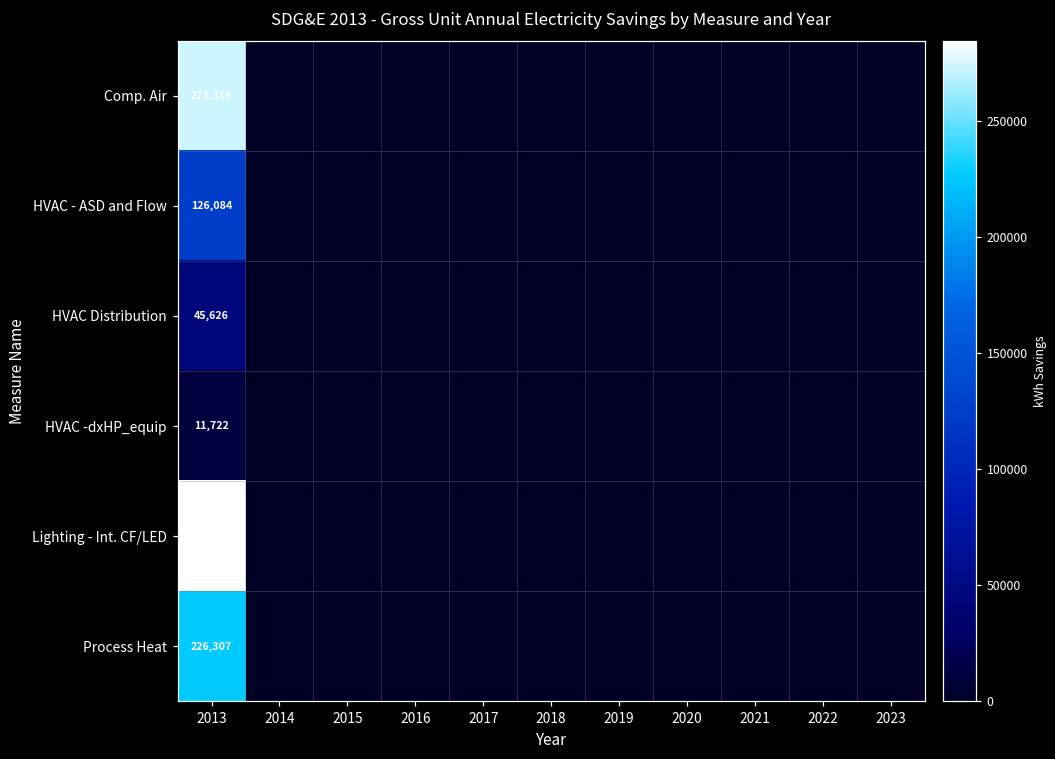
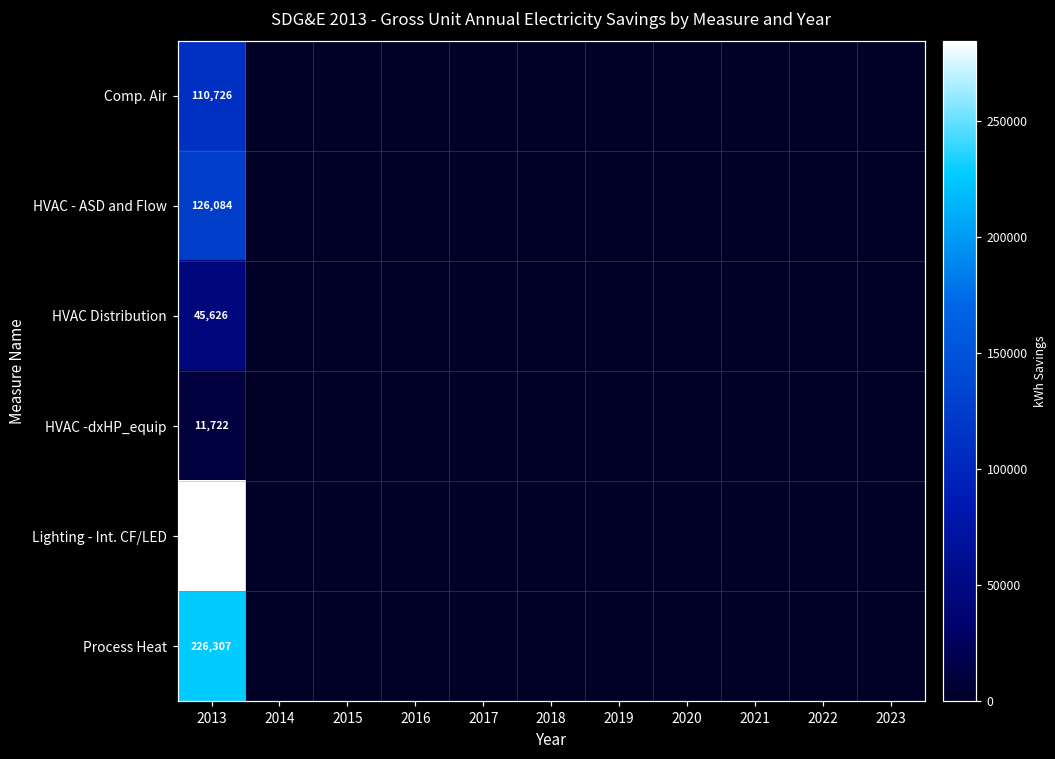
  {
    "Comp. Air": {
-     "2013": "273,316"
+     "2013": "110,726"
    },
    "HVAC - ASD and Flow": {
      "2013": "126,084"
    },
    "HVAC Distribution": {
      "2013": "45,626"
    },
    "HVAC -dxHP_equip": {
      "2013": "11,722"
    },
    "Process Heat": {
      "2013": "226,307"
    }
  }
